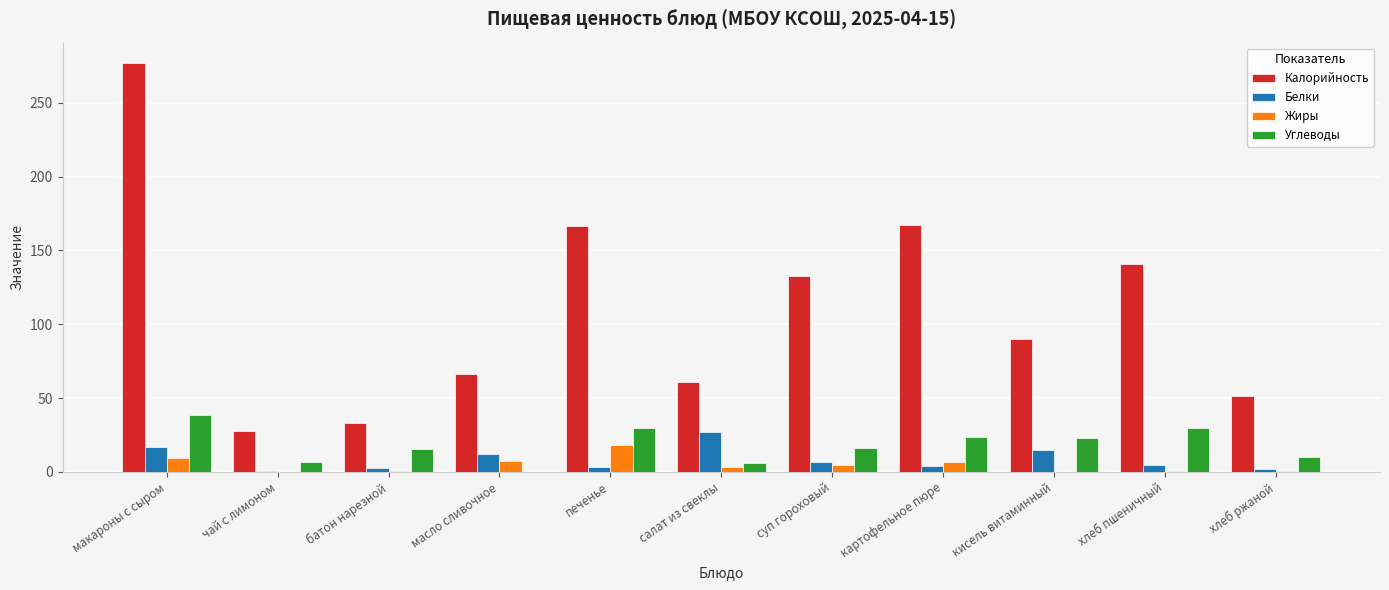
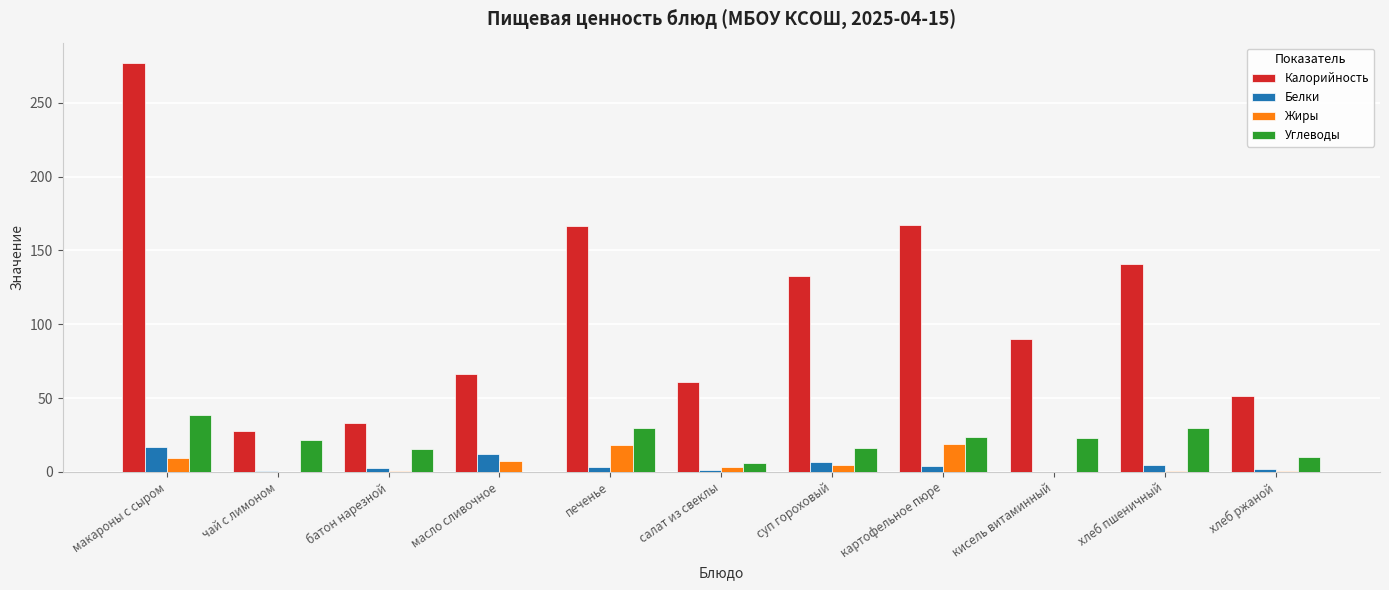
  {
    "Калорийность": {
      "макароны с сыром": 277,
      "чай с лимоном": 28,
      "батон нарезной": 33,
      "масло сливочное": 66,
      "печенье": 166,
      "салат из свеклы": 61,
      "суп гороховый": 133,
      "картофельное пюре": 167,
      "кисель витаминный": 90,
      "хлеб пшеничный": 141,
      "хлеб ржаной": 51
    },
    "Белки": {
      "макароны с сыром": 17,
      "батон нарезной": 2,
      "масло сливочное": 12,
      "печенье": 3,
-     "салат из свеклы": 27,
+     "салат из свеклы": 1,
      "суп гороховый": 7,
      "картофельное пюре": 4,
-     "кисель витаминный": 15,
+     "кисель витаминный": 0,
      "хлеб пшеничный": 5,
      "хлеб ржаной": 2
    },
    "Жиры": {
      "макароны с сыром": 9,
      "масло сливочное": 7,
      "печенье": 18,
      "салат из свеклы": 4,
      "суп гороховый": 5,
-     "картофельное пюре": 6,
+     "картофельное пюре": 19,
      "кисель витаминный": 0
    },
    "Углеводы": {
      "макароны с сыром": 38,
-     "чай с лимоном": 7,
+     "чай с лимоном": 22,
      "батон нарезной": 15,
      "печенье": 30,
      "салат из свеклы": 6,
      "суп гороховый": 16,
      "картофельное пюре": 24,
      "кисель витаминный": 23,
      "хлеб пшеничный": 30,
      "хлеб ржаной": 10
    }
  }
